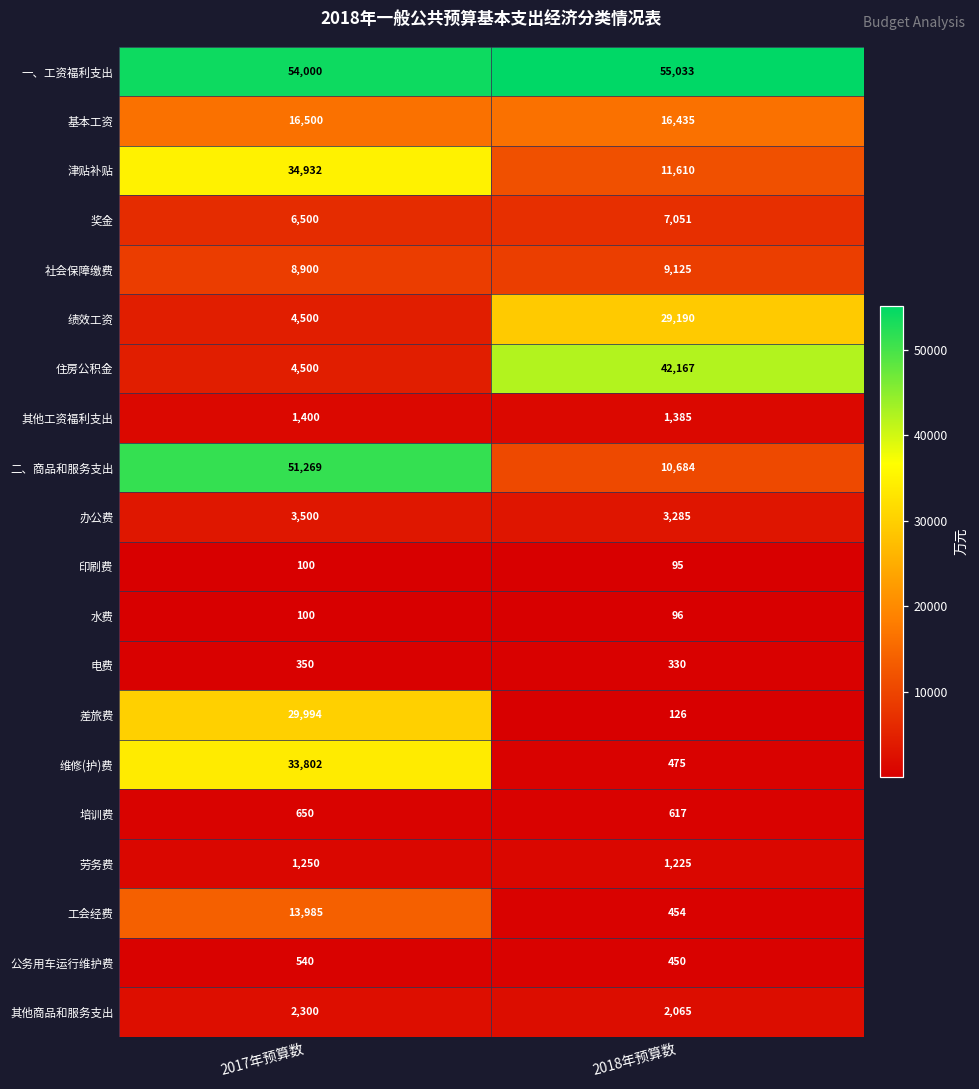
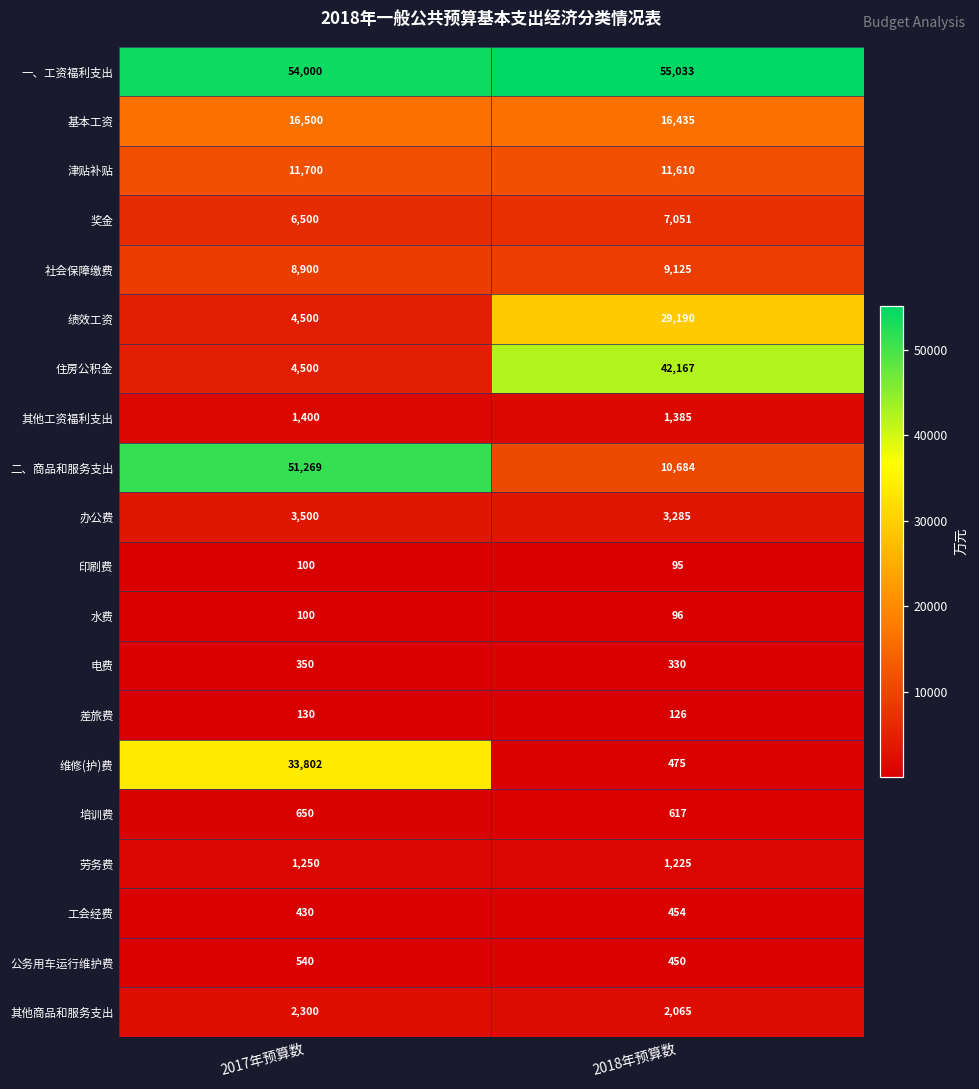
  {
    "一、工资福利支出": {
      "2017年预算数": "54,000",
      "2018年预算数": "55,033"
    },
    "基本工资": {
      "2017年预算数": "16,500",
      "2018年预算数": "16,435"
    },
    "津贴补贴": {
-     "2017年预算数": "34,932",
+     "2017年预算数": "11,700",
      "2018年预算数": "11,610"
    },
    "奖金": {
      "2017年预算数": "6,500",
      "2018年预算数": "7,051"
    },
    "社会保障缴费": {
      "2017年预算数": "8,900",
      "2018年预算数": "9,125"
    },
    "绩效工资": {
      "2017年预算数": "4,500",
      "2018年预算数": "29,190"
    },
    "住房公积金": {
      "2017年预算数": "4,500",
      "2018年预算数": "42,167"
    },
    "其他工资福利支出": {
      "2017年预算数": "1,400",
      "2018年预算数": "1,385"
    },
    "二、商品和服务支出": {
      "2017年预算数": "51,269",
      "2018年预算数": "10,684"
    },
    "办公费": {
      "2017年预算数": "3,500",
      "2018年预算数": "3,285"
    },
    "印刷费": {
      "2017年预算数": "100",
      "2018年预算数": "95"
    },
    "水费": {
      "2017年预算数": "100",
      "2018年预算数": "96"
    },
    "电费": {
      "2017年预算数": "350",
      "2018年预算数": "330"
    },
    "差旅费": {
-     "2017年预算数": "29,994",
+     "2017年预算数": "130",
      "2018年预算数": "126"
    },
    "维修(护)费": {
      "2017年预算数": "33,802",
      "2018年预算数": "475"
    },
    "培训费": {
      "2017年预算数": "650",
      "2018年预算数": "617"
    },
    "劳务费": {
      "2017年预算数": "1,250",
      "2018年预算数": "1,225"
    },
    "工会经费": {
-     "2017年预算数": "13,985",
+     "2017年预算数": "430",
      "2018年预算数": "454"
    },
    "公务用车运行维护费": {
      "2017年预算数": "540",
      "2018年预算数": "450"
    },
    "其他商品和服务支出": {
      "2017年预算数": "2,300",
      "2018年预算数": "2,065"
    }
  }
